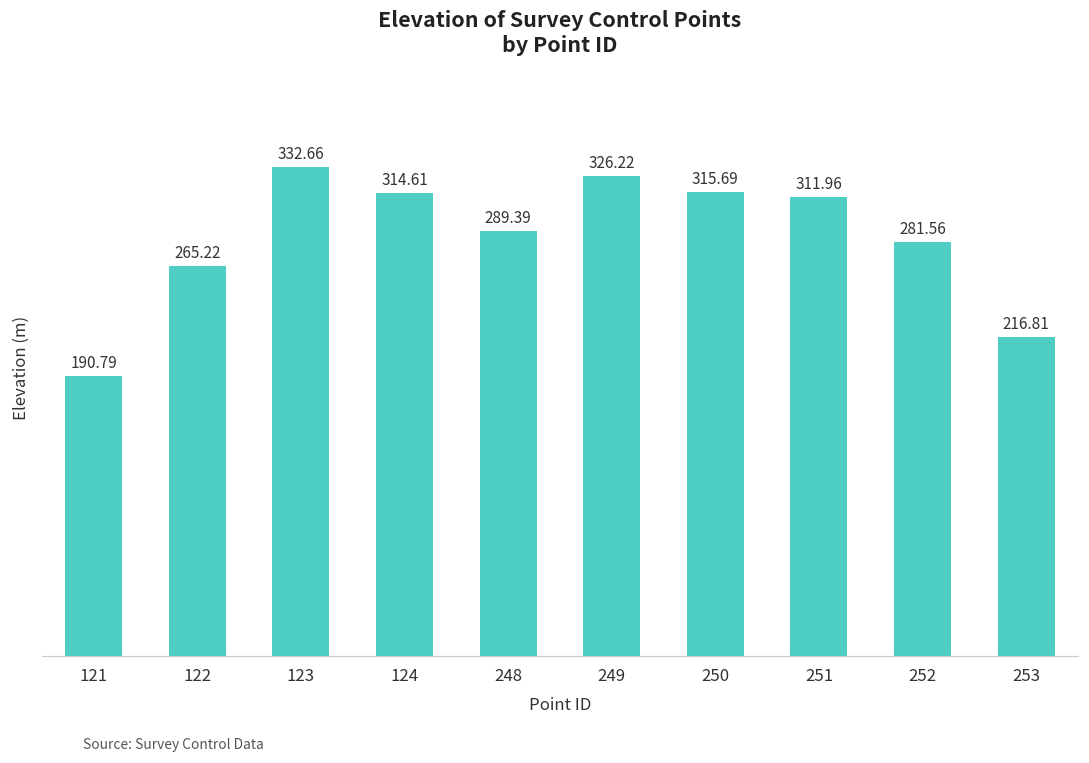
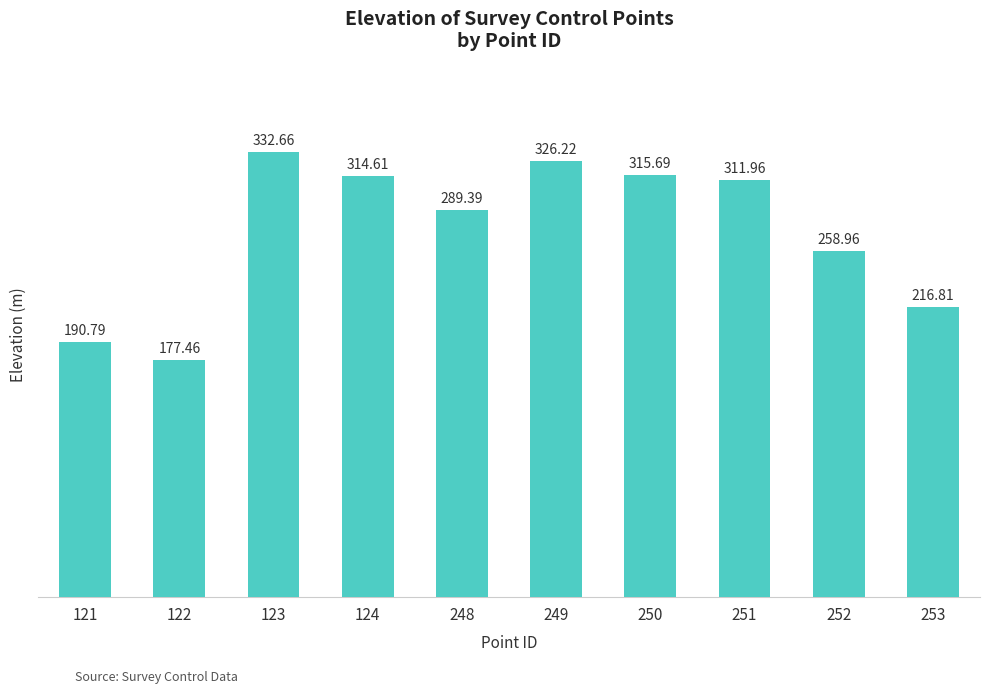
  {
    "121": 190.79,
-   "122": 265.22,
+   "122": 177.46,
    "123": 332.66,
    "124": 314.61,
    "248": 289.39,
    "249": 326.22,
    "250": 315.69,
    "251": 311.96,
-   "252": 281.56,
+   "252": 258.96,
    "253": 216.81
  }
